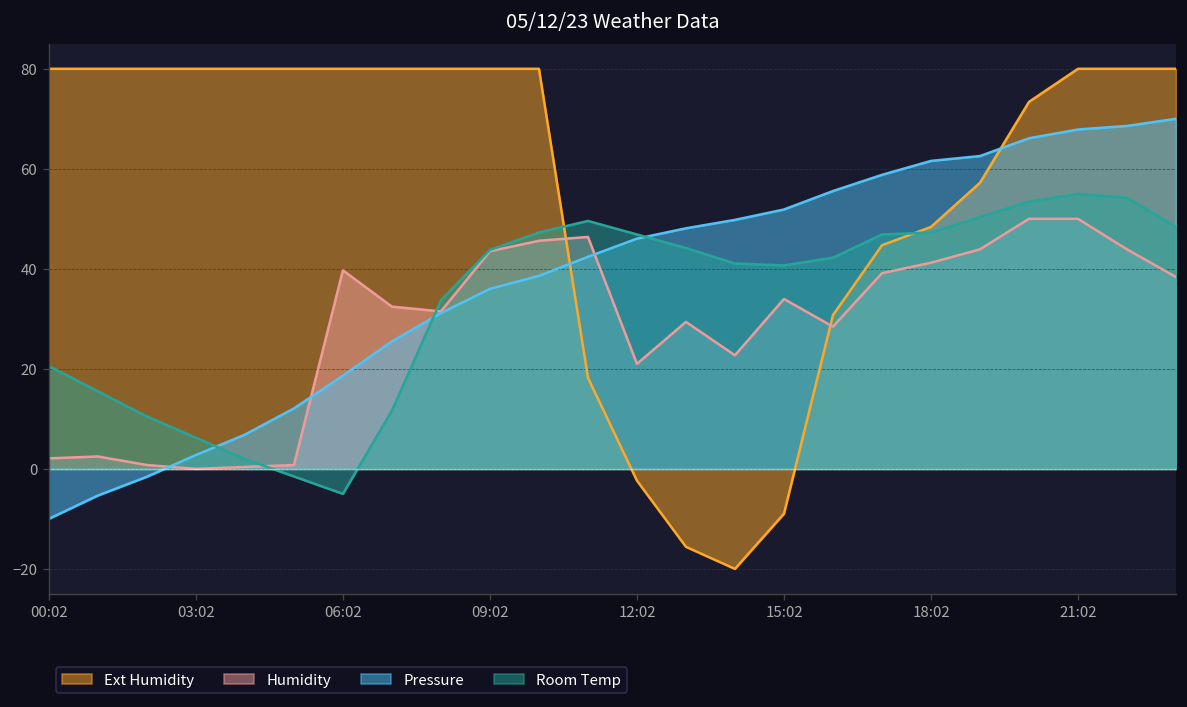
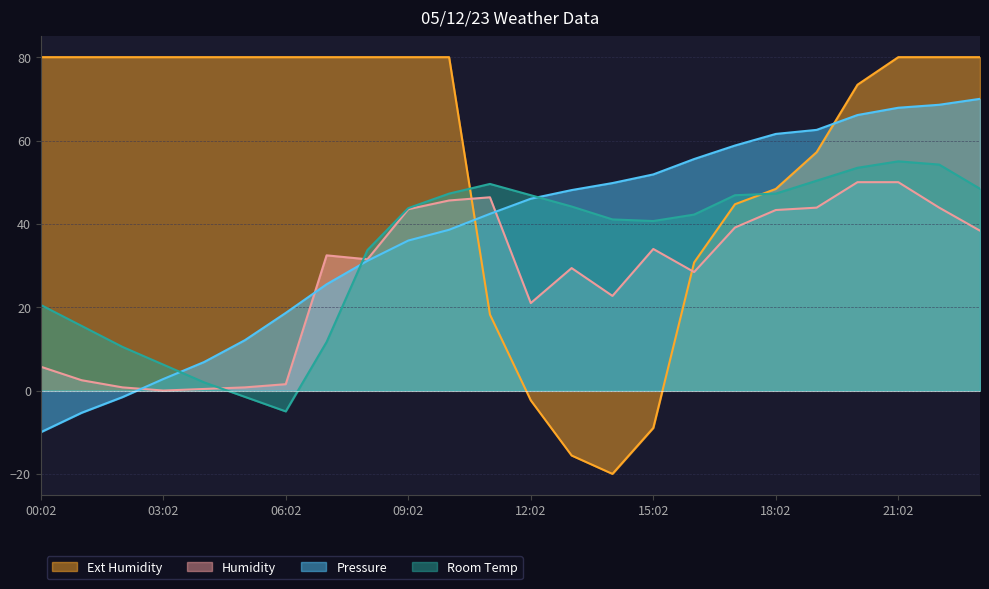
  {
    "Humidity": {
-     "00:02": 2,
+     "00:02": 6,
      "03:02": 0,
-     "06:02": 40,
+     "06:02": 2,
      "12:02": 21,
      "15:02": 34,
-     "18:02": 41,
+     "18:02": 43,
      "21:02": 50
    }
  }
